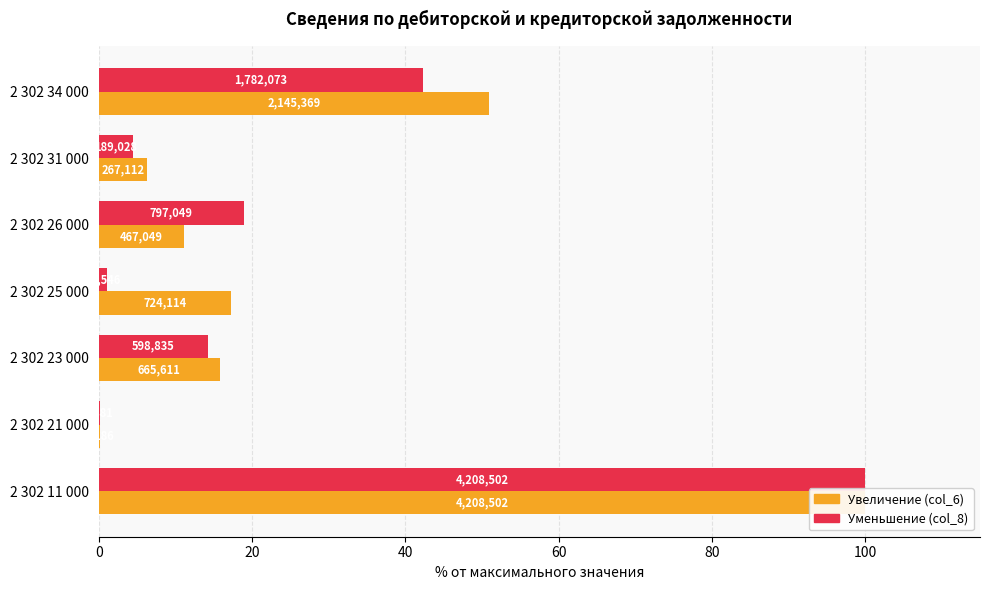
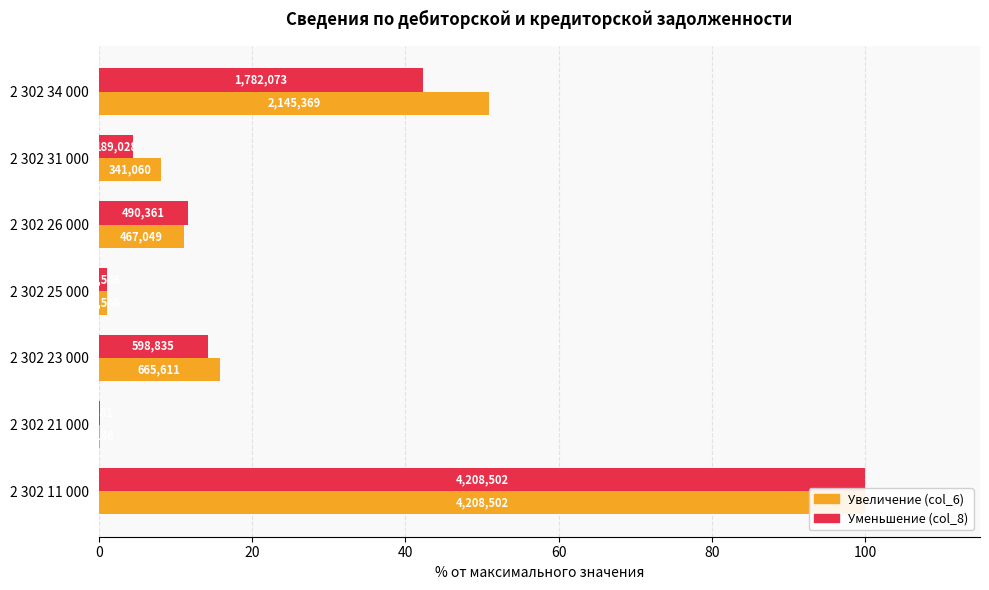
  {
    "Увеличение (col_6)": {
-     "2 302 31 000": "267,112",
-     "2 302 25 000": "17"
+     "2 302 31 000": "341,060",
+     "2 302 25 000": "1"
    },
    "Уменьшение (col_8)": {
-     "2 302 26 000": "797,049"
+     "2 302 26 000": "490,361"
    }
  }
